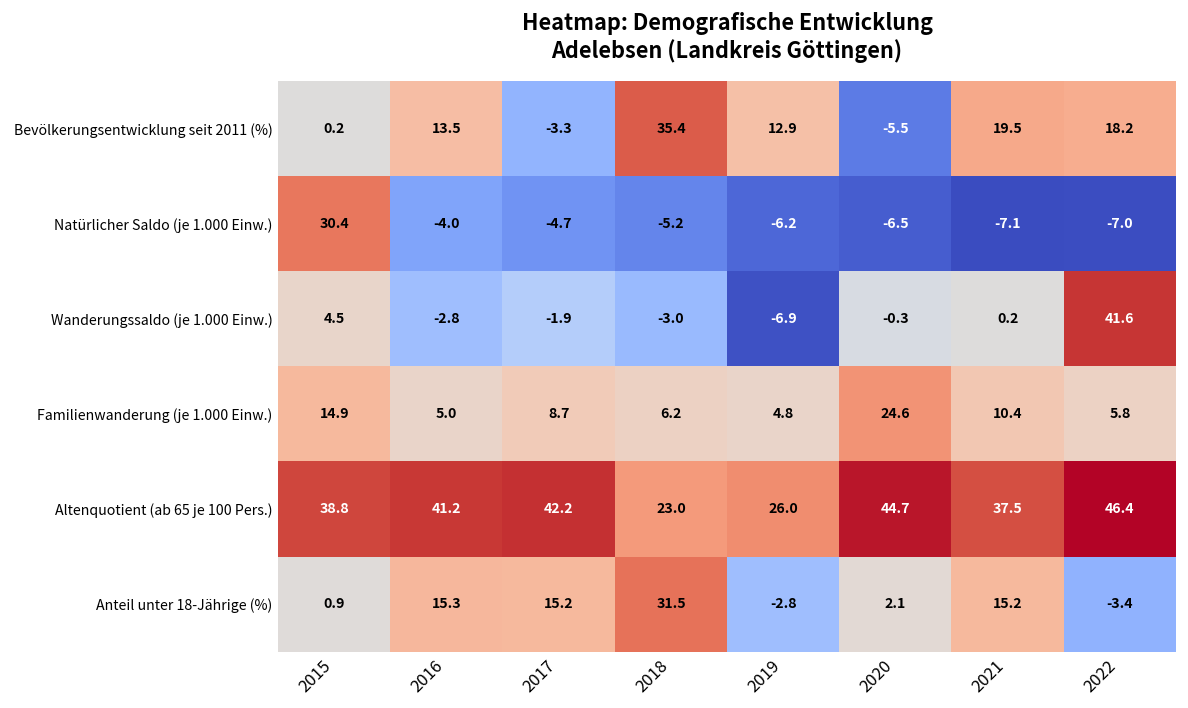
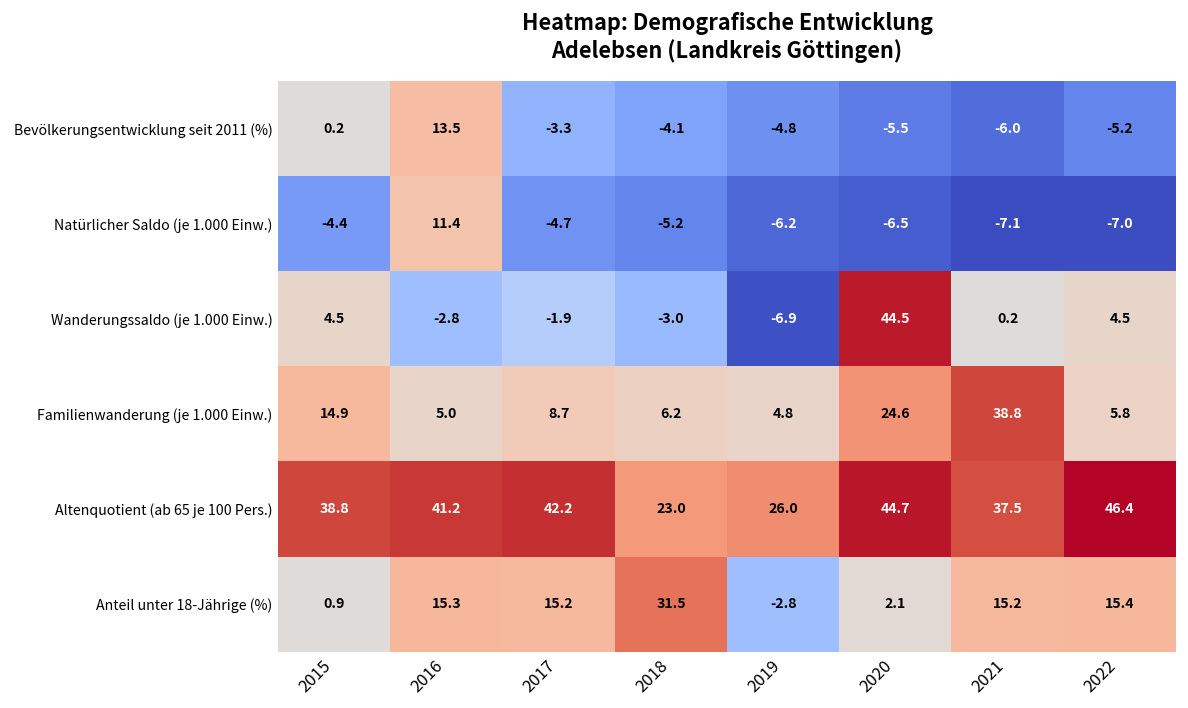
  {
    "Bevölkerungsentwicklung seit 2011 (%)": {
      "2015": 0.2,
      "2016": 13.5,
      "2017": -3.3,
-     "2018": 35.4,
-     "2019": 12.9,
+     "2018": -4.1,
+     "2019": -4.8,
      "2020": -5.5,
-     "2021": 19.5,
-     "2022": 18.2
+     "2021": -6.0,
+     "2022": -5.2
    },
    "Natürlicher Saldo (je 1.000 Einw.)": {
-     "2015": 30.4,
-     "2016": -4.0,
+     "2015": -4.4,
+     "2016": 11.4,
      "2017": -4.7,
      "2018": -5.2,
      "2019": -6.2,
      "2020": -6.5,
      "2021": -7.1,
      "2022": -7.0
    },
    "Wanderungssaldo (je 1.000 Einw.)": {
      "2015": 4.5,
      "2016": -2.8,
      "2017": -1.9,
      "2018": -3.0,
      "2019": -6.9,
-     "2020": -0.3,
+     "2020": 44.5,
      "2021": 0.2,
-     "2022": 41.6
+     "2022": 4.5
    },
    "Familienwanderung (je 1.000 Einw.)": {
      "2015": 14.9,
      "2016": 5.0,
      "2017": 8.7,
      "2018": 6.2,
      "2019": 4.8,
      "2020": 24.6,
-     "2021": 10.4,
+     "2021": 38.8,
      "2022": 5.8
    },
    "Altenquotient (ab 65 je 100 Pers.)": {
      "2015": 38.8,
      "2016": 41.2,
      "2017": 42.2,
      "2018": 23.0,
      "2019": 26.0,
      "2020": 44.7,
      "2021": 37.5,
      "2022": 46.4
    },
    "Anteil unter 18-Jährige (%)": {
      "2015": 0.9,
      "2016": 15.3,
      "2017": 15.2,
      "2018": 31.5,
      "2019": -2.8,
      "2020": 2.1,
      "2021": 15.2,
-     "2022": -3.4
+     "2022": 15.4
    }
  }
